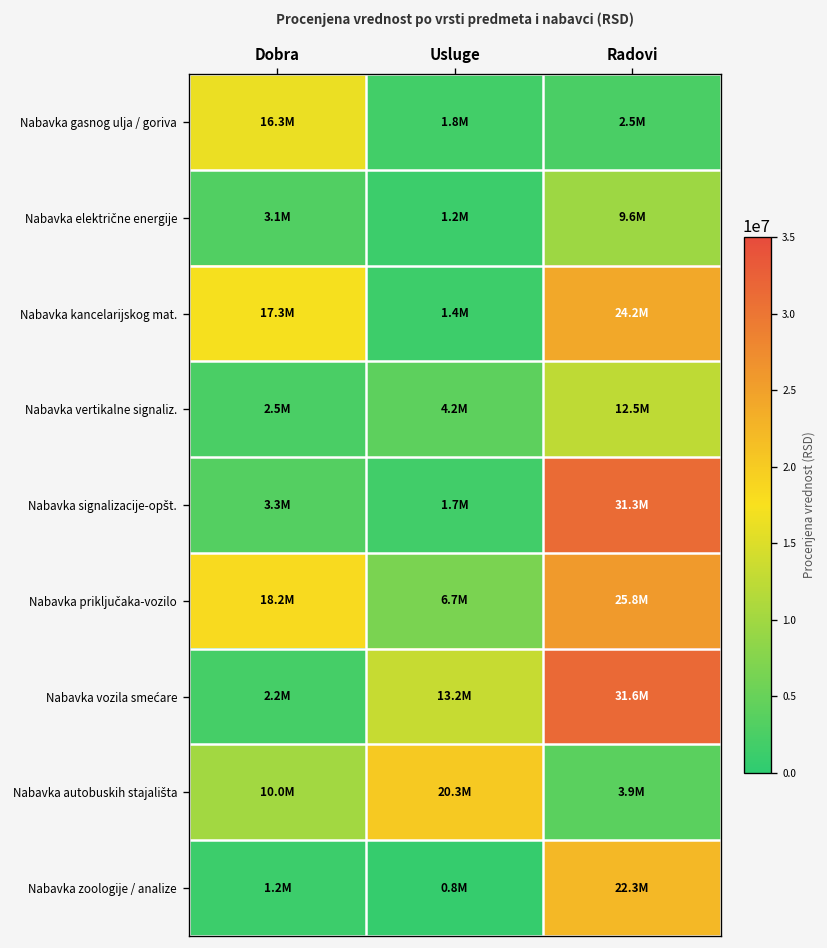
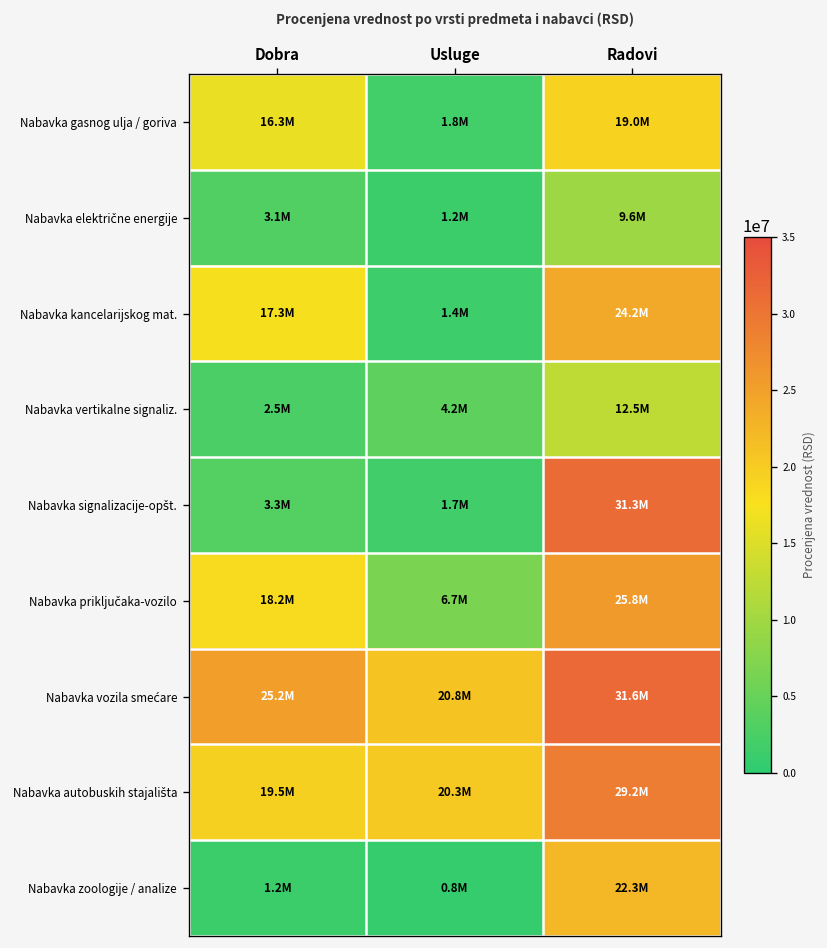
  {
    "Nabavka gasnog ulja / goriva": {
      "Dobra": "16.3M",
      "Usluge": "1.8M",
-     "Radovi": "2.5M"
+     "Radovi": "19.0M"
    },
    "Nabavka električne energije": {
      "Dobra": "3.1M",
      "Usluge": "1.2M",
      "Radovi": "9.6M"
    },
    "Nabavka kancelarijskog mat.": {
      "Dobra": "17.3M",
      "Usluge": "1.4M",
      "Radovi": "24.2M"
    },
    "Nabavka vertikalne signaliz.": {
      "Dobra": "2.5M",
      "Usluge": "4.2M",
      "Radovi": "12.5M"
    },
    "Nabavka signalizacije-opšt.": {
      "Dobra": "3.3M",
      "Usluge": "1.7M",
      "Radovi": "31.3M"
    },
    "Nabavka priključaka-vozilo": {
      "Dobra": "18.2M",
      "Usluge": "6.7M",
      "Radovi": "25.8M"
    },
    "Nabavka vozila smećare": {
-     "Dobra": "2.2M",
-     "Usluge": "13.2M",
+     "Dobra": "25.2M",
+     "Usluge": "20.8M",
      "Radovi": "31.6M"
    },
    "Nabavka autobuskih stajališta": {
-     "Dobra": "10.0M",
+     "Dobra": "19.5M",
      "Usluge": "20.3M",
-     "Radovi": "3.9M"
+     "Radovi": "29.2M"
    },
    "Nabavka zoologije / analize": {
      "Dobra": "1.2M",
      "Usluge": "0.8M",
      "Radovi": "22.3M"
    }
  }
